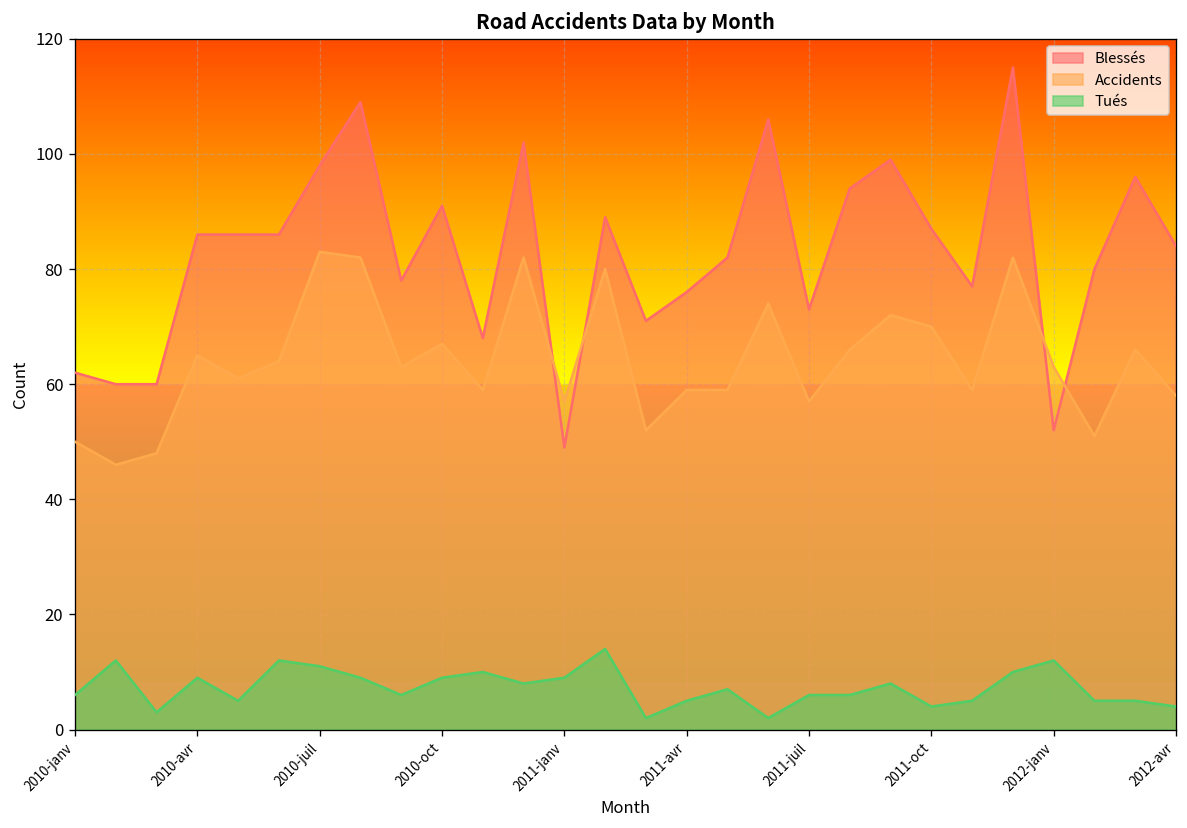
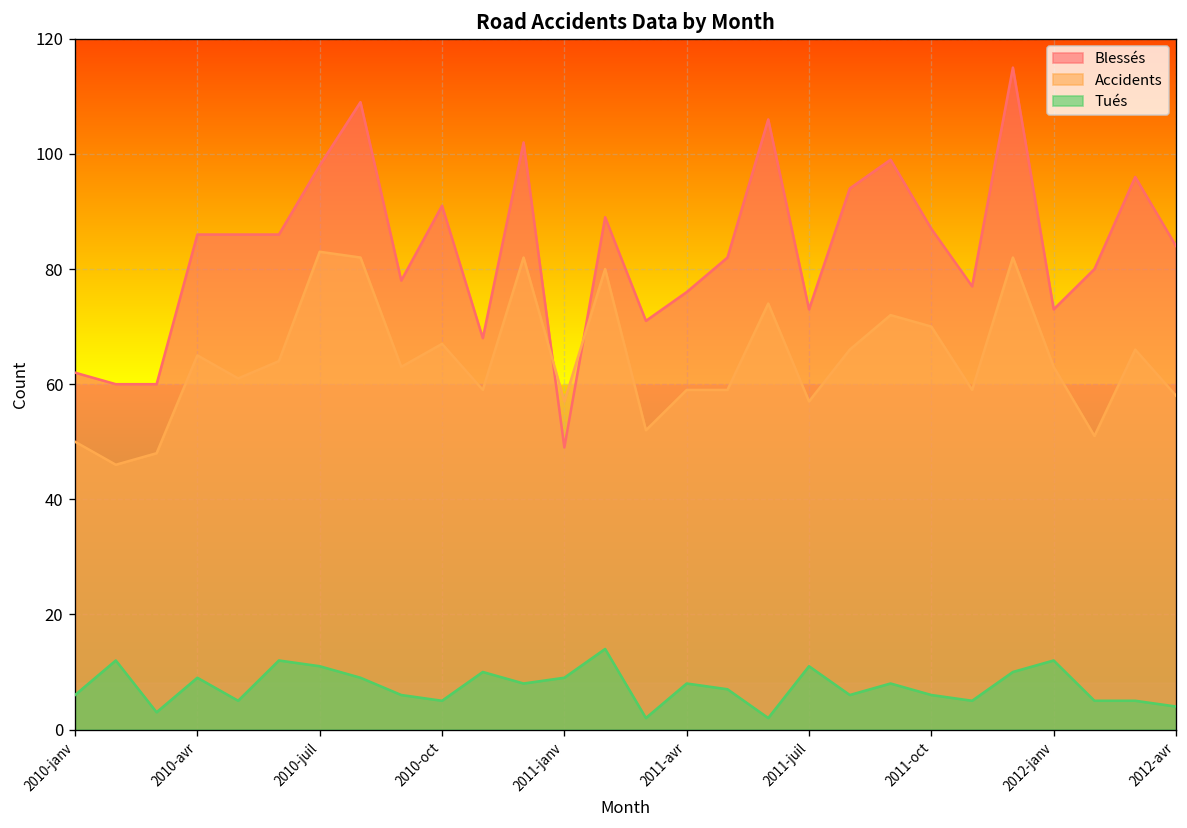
  {
    "Blessés": {
      "2010-janv": 62,
      "2010-avr": 86,
      "2010-juil": 98,
      "2010-oct": 91,
      "2011-janv": 49,
      "2011-avr": 76,
      "2011-juil": 73,
      "2011-oct": 87,
-     "2012-janv": 52,
+     "2012-janv": 73,
      "2012-avr": 84
    },
    "Accidents": {
      "2010-janv": 50,
      "2010-avr": 65,
      "2010-juil": 83,
      "2010-oct": 67,
      "2011-janv": 57,
      "2011-avr": 59,
      "2011-juil": 57,
      "2011-oct": 70,
      "2012-janv": 63,
      "2012-avr": 58
    },
    "Tués": {
      "2010-janv": 6,
      "2010-avr": 9,
      "2010-juil": 11,
-     "2010-oct": 9,
+     "2010-oct": 5,
      "2011-janv": 9,
-     "2011-avr": 5,
-     "2011-juil": 6,
-     "2011-oct": 4,
+     "2011-avr": 8,
+     "2011-juil": 11,
+     "2011-oct": 6,
      "2012-janv": 12,
      "2012-avr": 4
    }
  }
